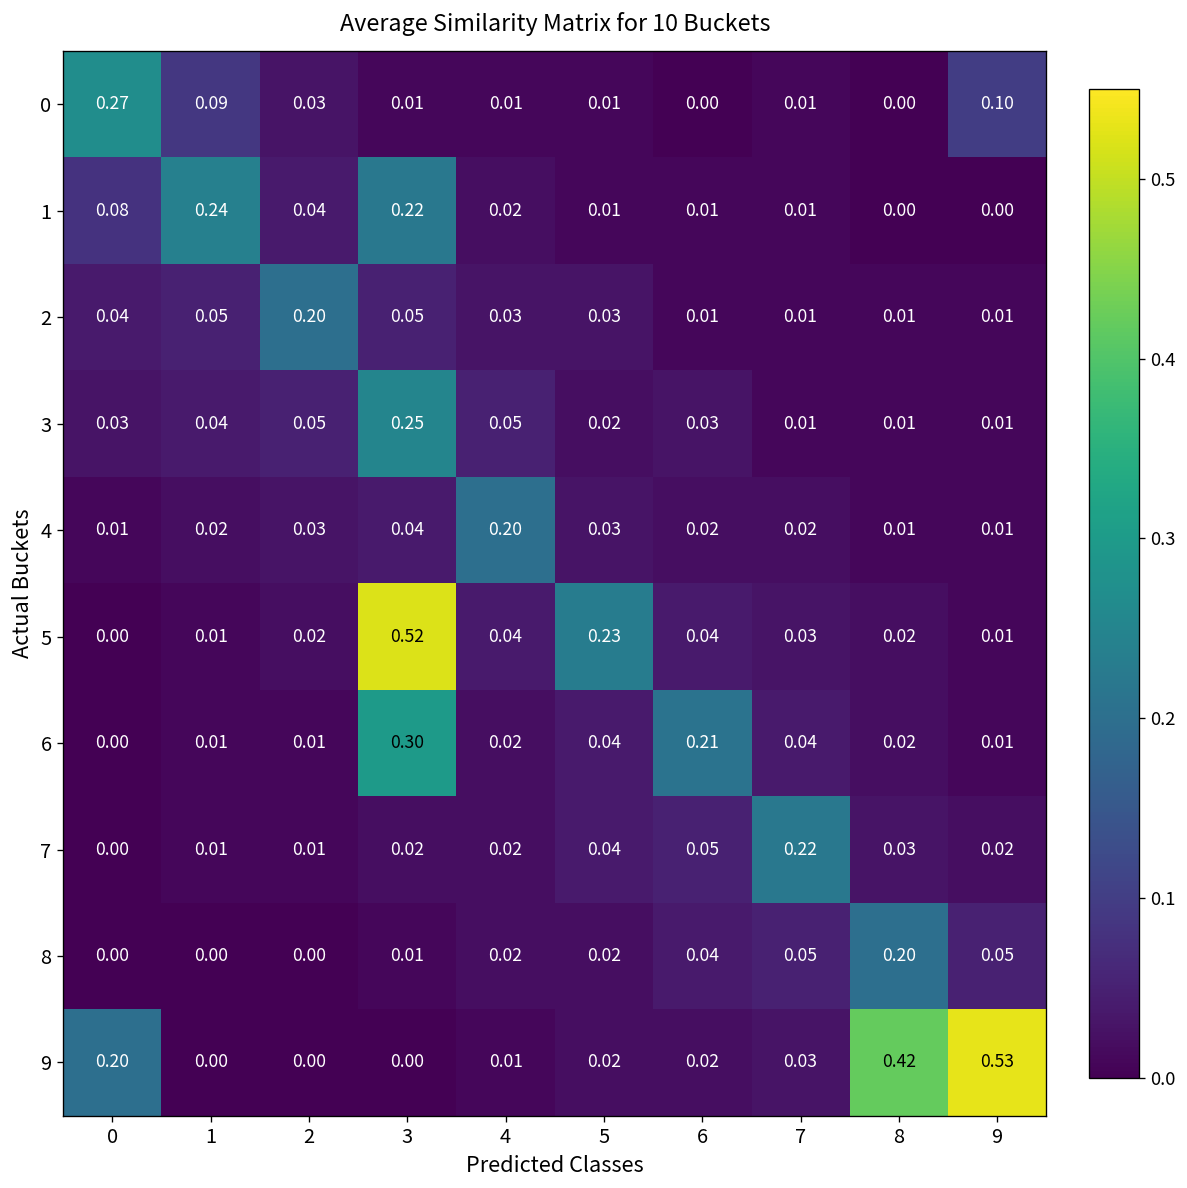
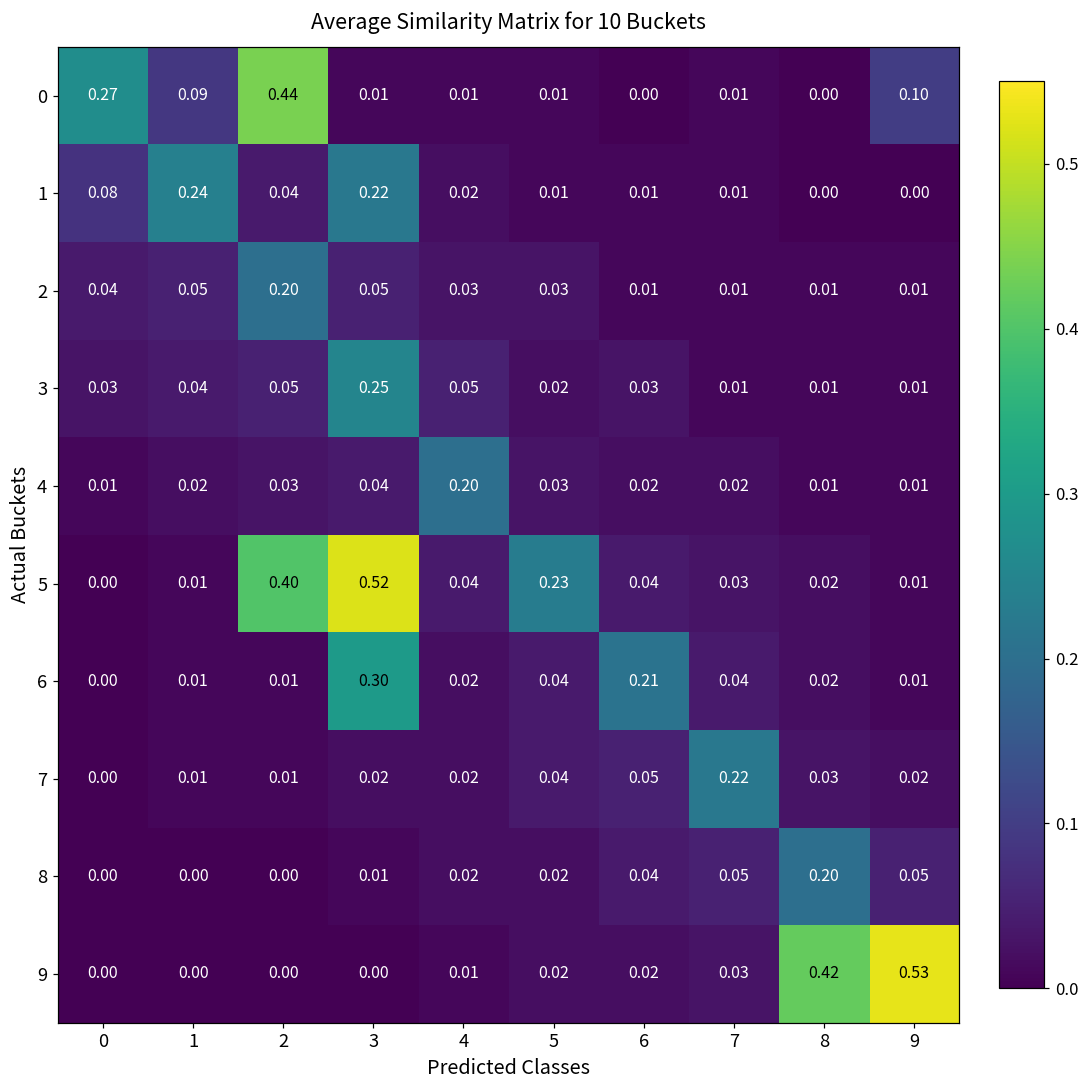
  {
    "0": {
      "0": 0.27,
      "1": 0.09,
-     "2": 0.03,
+     "2": 0.44,
      "3": 0.01,
      "4": 0.01,
      "5": 0.01,
      "6": 0.00,
      "7": 0.01,
      "8": 0.00,
      "9": 0.10
    },
    "1": {
      "0": 0.08,
      "1": 0.24,
      "2": 0.04,
      "3": 0.22,
      "4": 0.02,
      "5": 0.01,
      "6": 0.01,
      "7": 0.01,
      "8": 0.00,
      "9": 0.00
    },
    "2": {
      "0": 0.04,
      "1": 0.05,
      "2": 0.20,
      "3": 0.05,
      "4": 0.03,
      "5": 0.03,
      "6": 0.01,
      "7": 0.01,
      "8": 0.01,
      "9": 0.01
    },
    "3": {
      "0": 0.03,
      "1": 0.04,
      "2": 0.05,
      "3": 0.25,
      "4": 0.05,
      "5": 0.02,
      "6": 0.03,
      "7": 0.01,
      "8": 0.01,
      "9": 0.01
    },
    "4": {
      "0": 0.01,
      "1": 0.02,
      "2": 0.03,
      "3": 0.04,
      "4": 0.20,
      "5": 0.03,
      "6": 0.02,
      "7": 0.02,
      "8": 0.01,
      "9": 0.01
    },
    "5": {
      "0": 0.00,
      "1": 0.01,
-     "2": 0.02,
+     "2": 0.40,
      "3": 0.52,
      "4": 0.04,
      "5": 0.23,
      "6": 0.04,
      "7": 0.03,
      "8": 0.02,
      "9": 0.01
    },
    "6": {
      "0": 0.00,
      "1": 0.01,
      "2": 0.01,
      "3": 0.30,
      "4": 0.02,
      "5": 0.04,
      "6": 0.21,
      "7": 0.04,
      "8": 0.02,
      "9": 0.01
    },
    "7": {
      "0": 0.00,
      "1": 0.01,
      "2": 0.01,
      "3": 0.02,
      "4": 0.02,
      "5": 0.04,
      "6": 0.05,
      "7": 0.22,
      "8": 0.03,
      "9": 0.02
    },
    "8": {
      "0": 0.00,
      "1": 0.00,
      "2": 0.00,
      "3": 0.01,
      "4": 0.02,
      "5": 0.02,
      "6": 0.04,
      "7": 0.05,
      "8": 0.20,
      "9": 0.05
    },
    "9": {
-     "0": 0.20,
+     "0": 0.00,
      "1": 0.00,
      "2": 0.00,
      "3": 0.00,
      "4": 0.01,
      "5": 0.02,
      "6": 0.02,
      "7": 0.03,
      "8": 0.42,
      "9": 0.53
    }
  }
